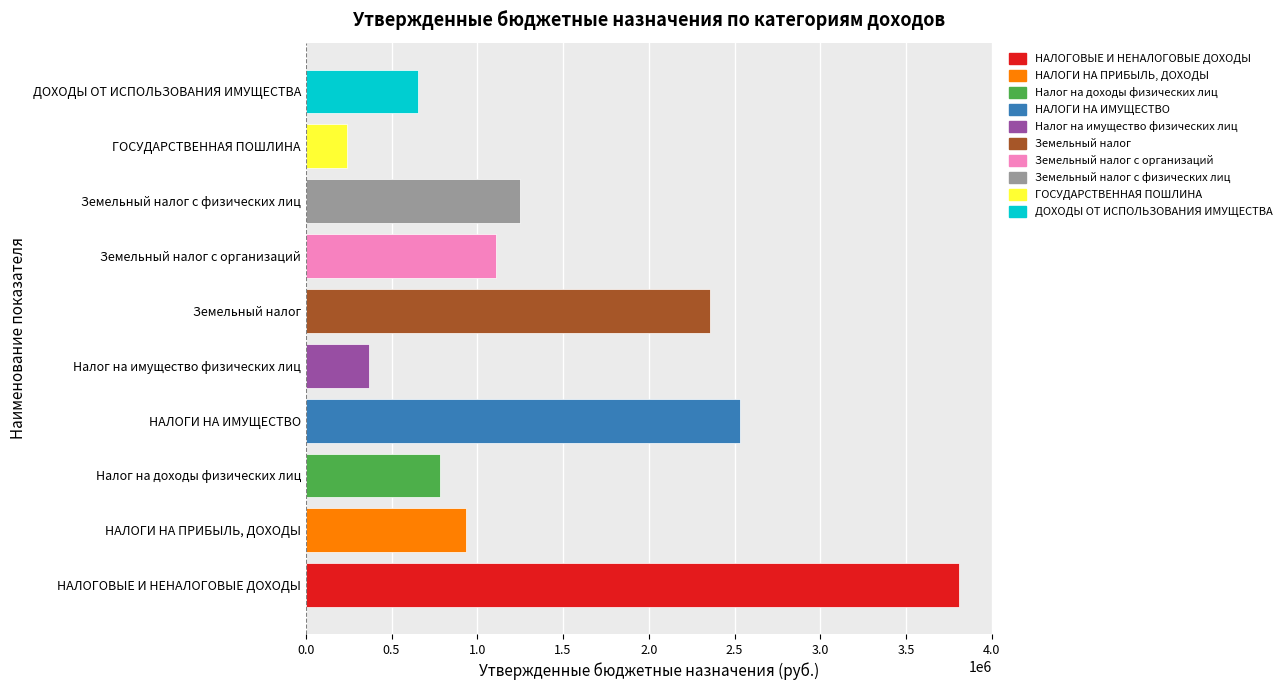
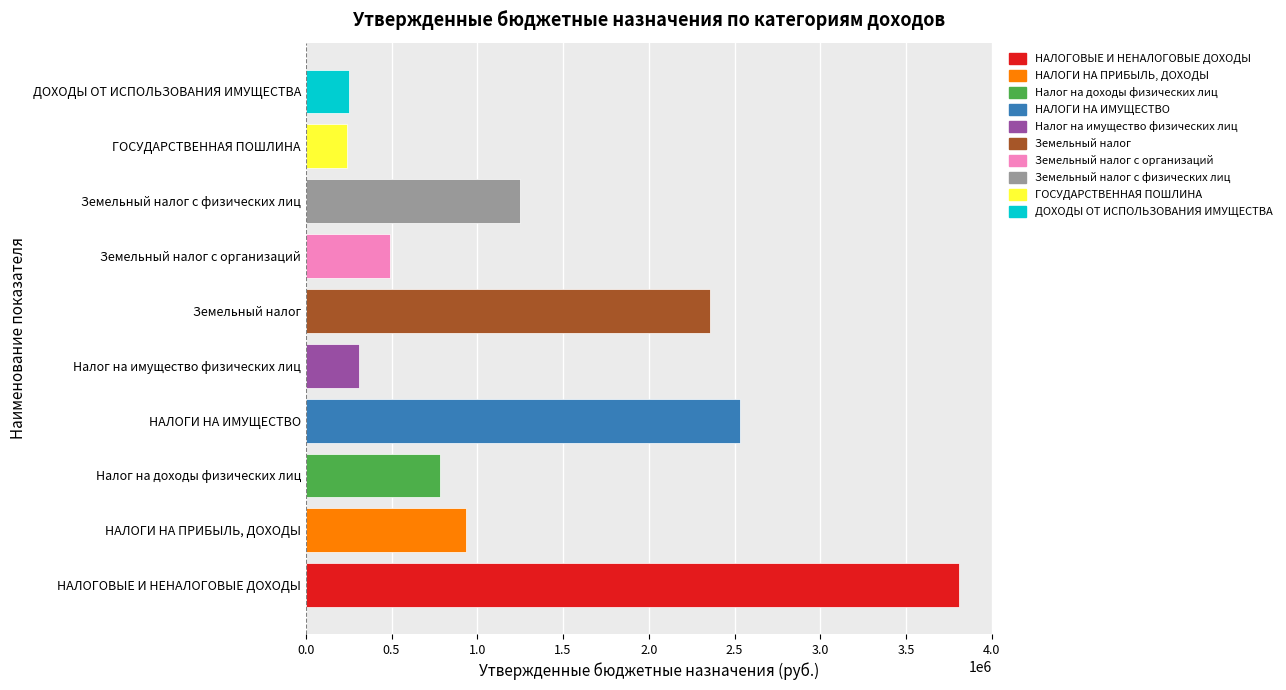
  {
-   "ДОХОДЫ ОТ ИСПОЛЬЗОВАНИЯ ИМУЩЕСТВА": 660000,
+   "ДОХОДЫ ОТ ИСПОЛЬЗОВАНИЯ ИМУЩЕСТВА": 250000,
    "ГОСУДАРСТВЕННАЯ ПОШЛИНА": 240000,
    "Земельный налог с физических лиц": 1250000,
-   "Земельный налог с организаций": 1110000,
+   "Земельный налог с организаций": 490000,
    "Земельный налог": 2360000,
-   "Налог на имущество физических лиц": 370000,
+   "Налог на имущество физических лиц": 310000,
    "НАЛОГИ НА ИМУЩЕСТВО": 2530000,
    "Налог на доходы физических лиц": 780000,
    "НАЛОГИ НА ПРИБЫЛЬ, ДОХОДЫ": 940000,
    "НАЛОГОВЫЕ И НЕНАЛОГОВЫЕ ДОХОДЫ": 3810000
  }
